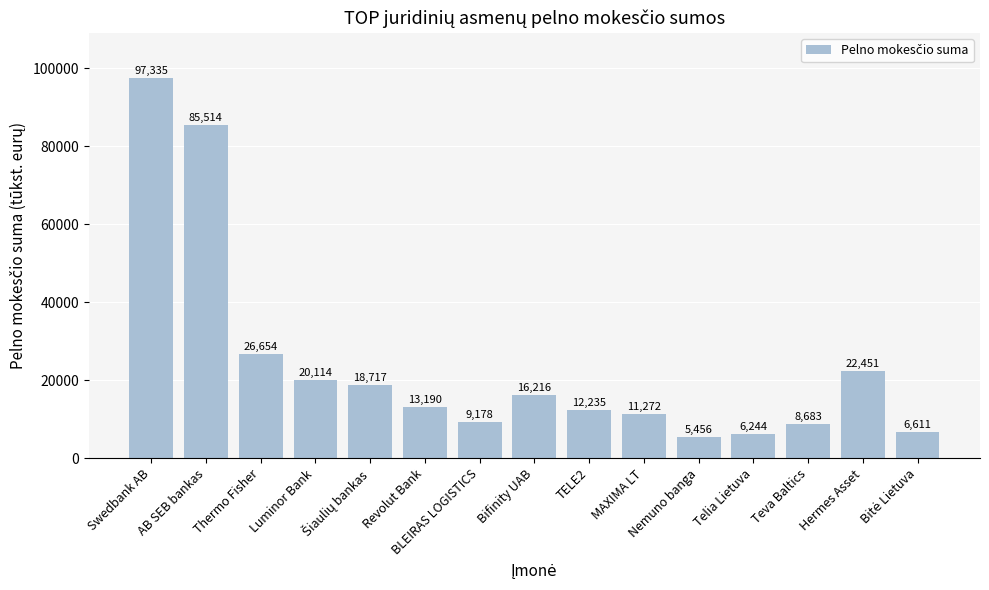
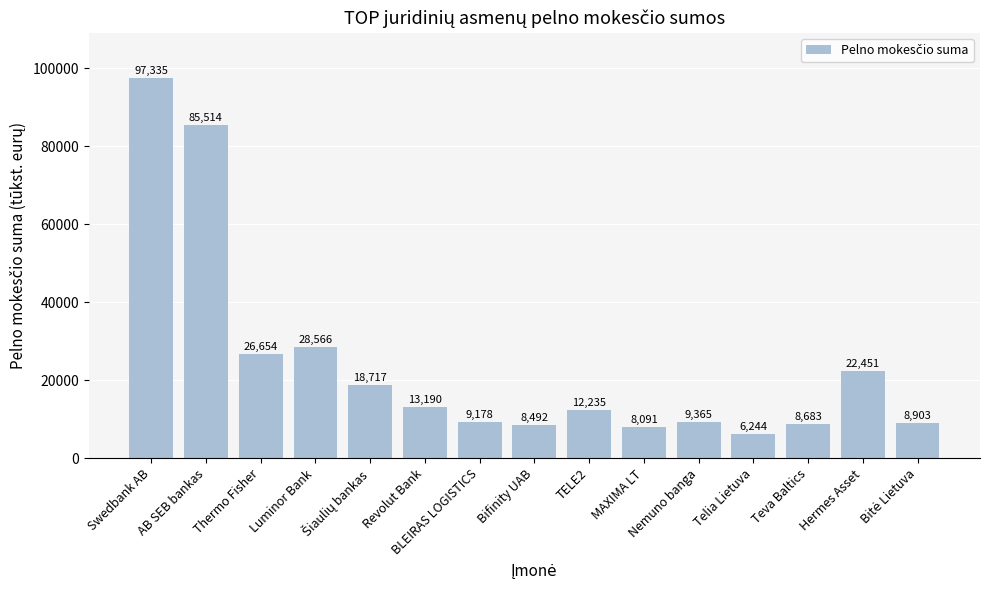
  {
    "Swedbank AB": "97,335",
    "AB SEB bankas": "85,514",
    "Thermo Fisher": "26,654",
-   "Luminor Bank": "20,114",
+   "Luminor Bank": "28,566",
    "Šiaulių bankas": "18,717",
    "Revolut Bank": "13,190",
    "BLEIRAS LOGISTICS": "9,178",
-   "Bifinity UAB": "16,216",
+   "Bifinity UAB": "8,492",
    "TELE2": "12,235",
-   "MAXIMA LT": "11,272",
-   "Nemuno banga": "5,456",
+   "MAXIMA LT": "8,091",
+   "Nemuno banga": "9,365",
    "Telia Lietuva": "6,244",
    "Teva Baltics": "8,683",
    "Hermes Asset": "22,451",
-   "Bitė Lietuva": "6,611"
+   "Bitė Lietuva": "8,903"
  }
